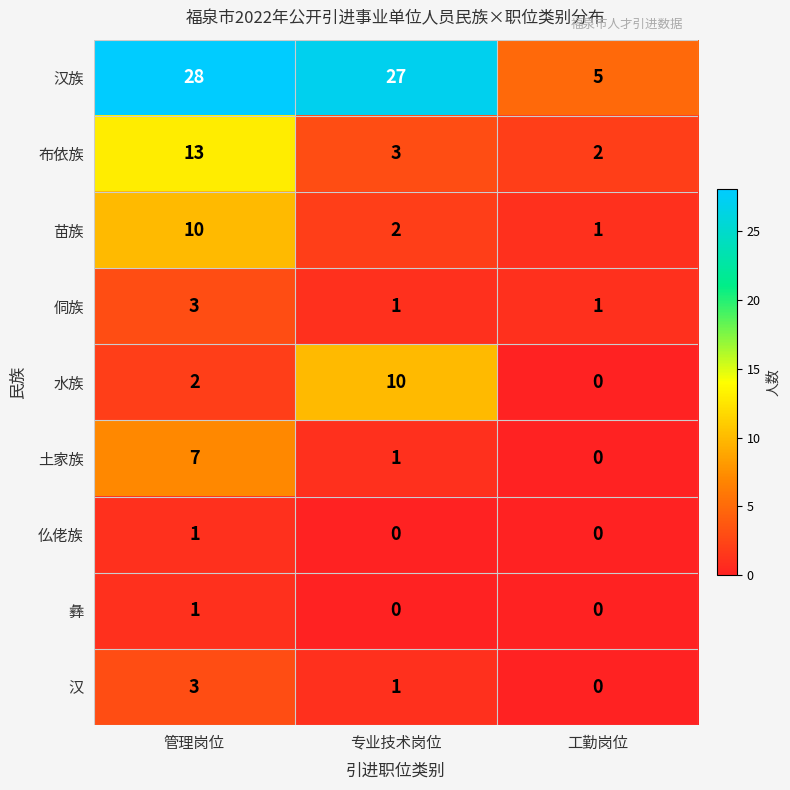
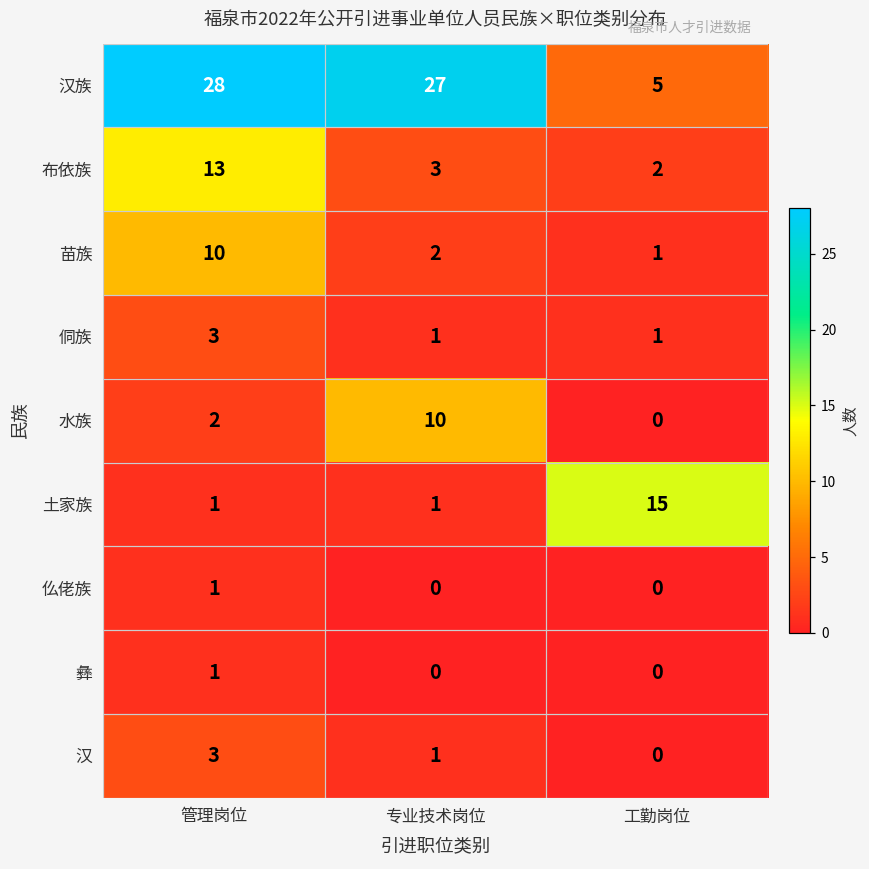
  {
    "汉族": {
      "管理岗位": 28,
      "专业技术岗位": 27,
      "工勤岗位": 5
    },
    "布依族": {
      "管理岗位": 13,
      "专业技术岗位": 3,
      "工勤岗位": 2
    },
    "苗族": {
      "管理岗位": 10,
      "专业技术岗位": 2,
      "工勤岗位": 1
    },
    "侗族": {
      "管理岗位": 3,
      "专业技术岗位": 1,
      "工勤岗位": 1
    },
    "水族": {
      "管理岗位": 2,
      "专业技术岗位": 10,
      "工勤岗位": 0
    },
    "土家族": {
-     "管理岗位": 7,
+     "管理岗位": 1,
      "专业技术岗位": 1,
-     "工勤岗位": 0
+     "工勤岗位": 15
    },
    "仫佬族": {
      "管理岗位": 1,
      "专业技术岗位": 0,
      "工勤岗位": 0
    },
    "彝": {
      "管理岗位": 1,
      "专业技术岗位": 0,
      "工勤岗位": 0
    },
    "汉": {
      "管理岗位": 3,
      "专业技术岗位": 1,
      "工勤岗位": 0
    }
  }
